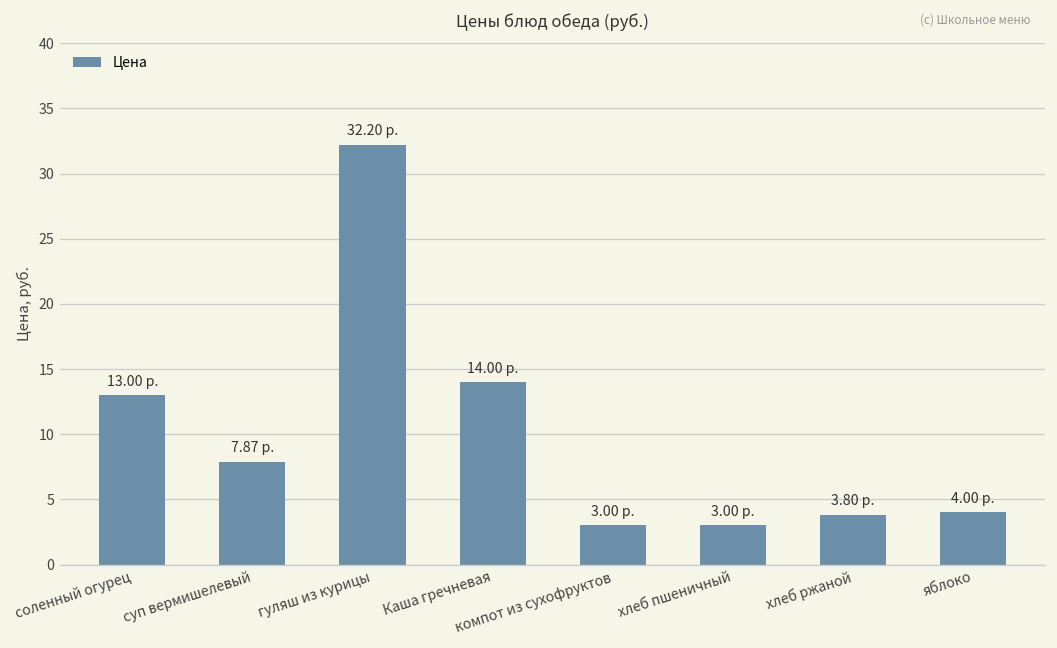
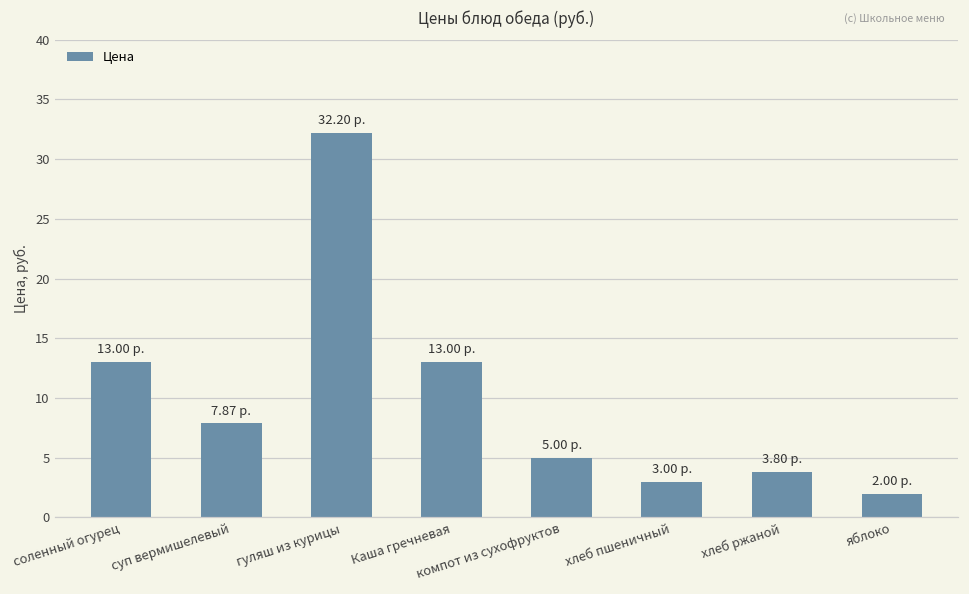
  {
    "соленный огурец": 13.00,
    "суп вермишелевый": 7.87,
    "гуляш из курицы": 32.20,
-   "Каша гречневая": 14.00,
-   "компот из сухофруктов": 3.00,
+   "Каша гречневая": 13.00,
+   "компот из сухофруктов": 5.00,
    "хлеб пшеничный": 3.00,
    "хлеб ржаной": 3.80,
-   "яблоко": 4.00
+   "яблоко": 2.00
  }
